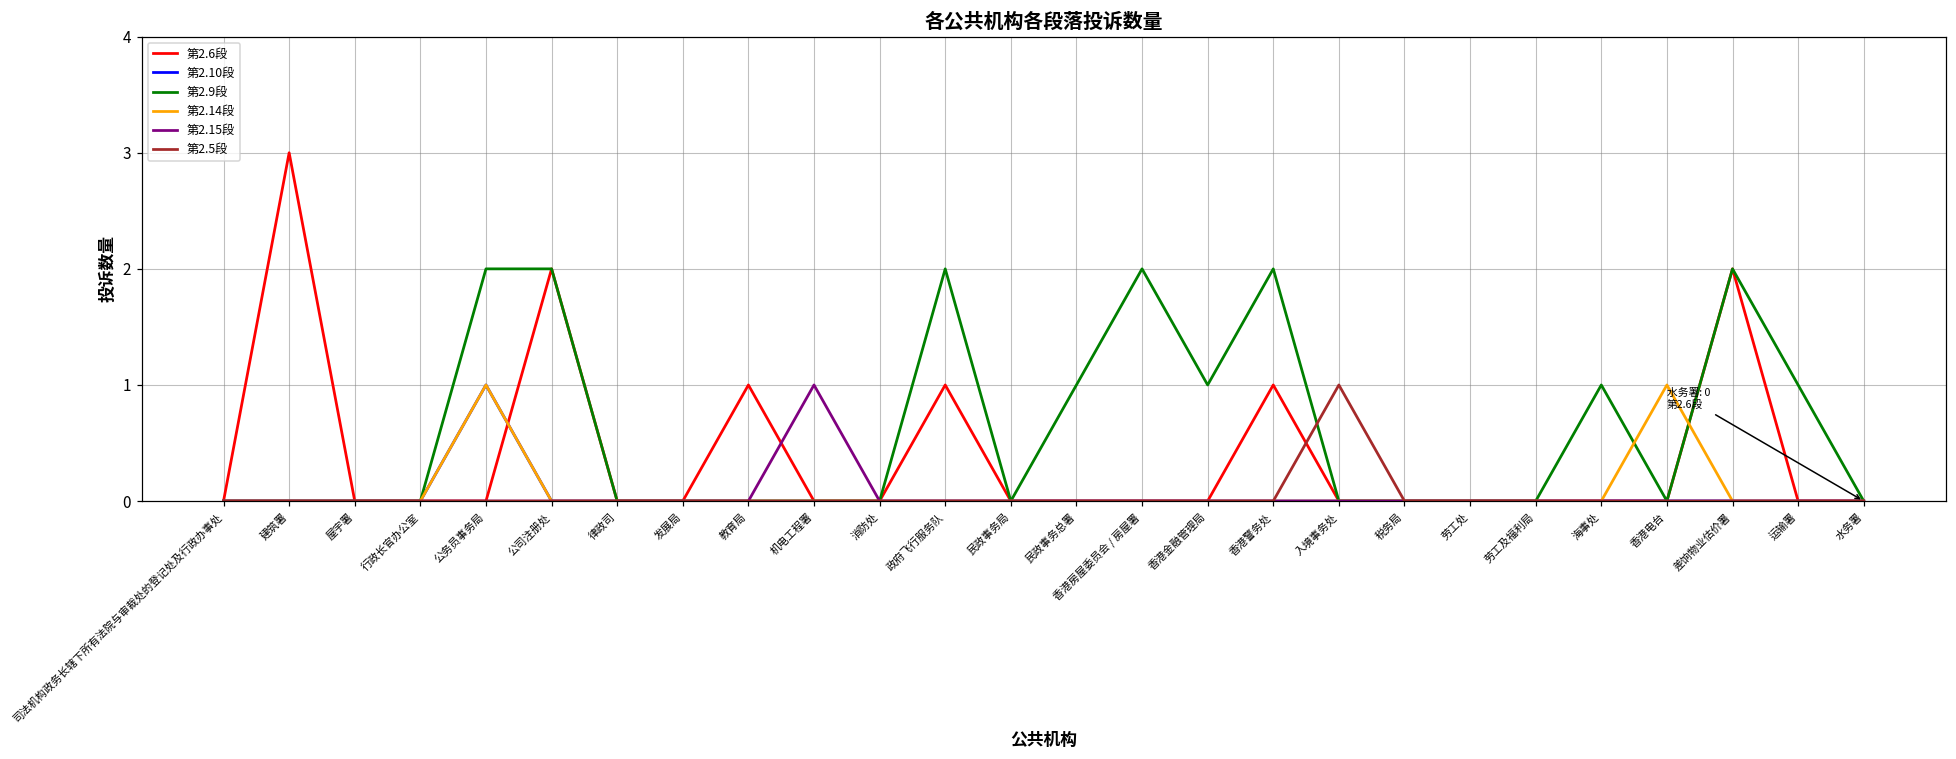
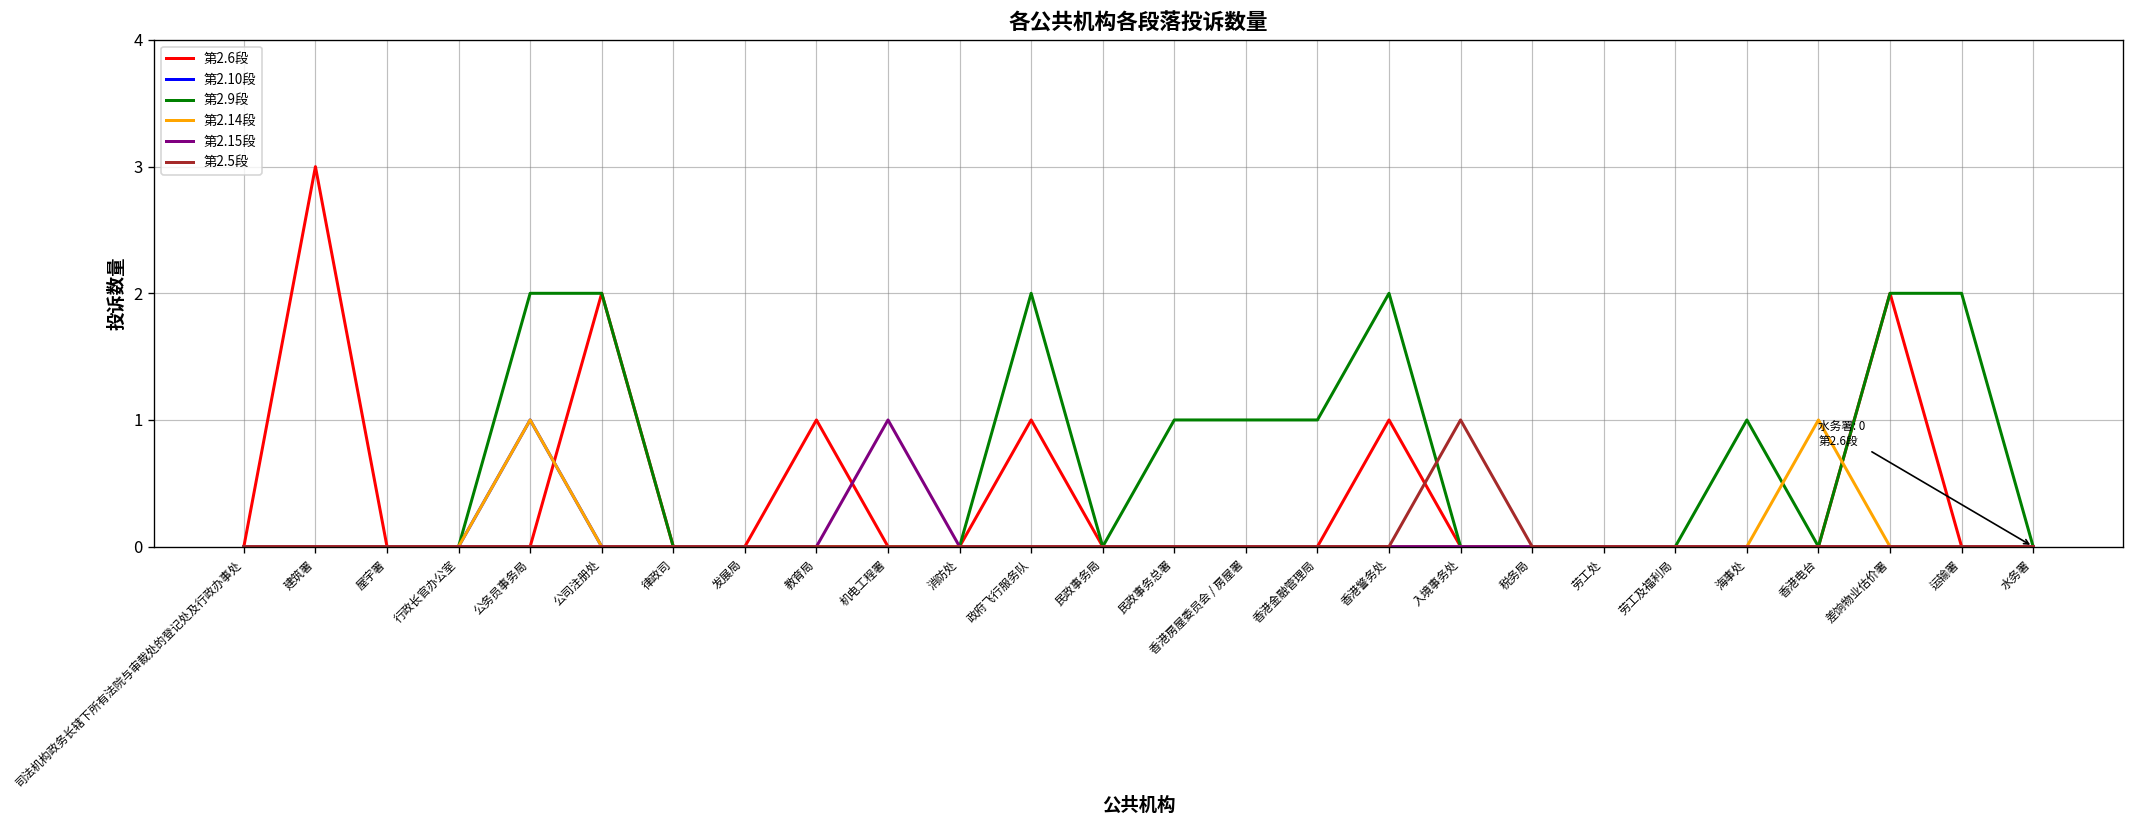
  {
    "第2.6段": {
      "建筑署": 3,
      "教育局": 1,
      "政府飞行服务队": 1,
      "香港警务处": 1
    },
    "第2.9段": {
      "公务员事务局": 2,
      "政府飞行服务队": 2,
      "民政事务总署": 1,
-     "香港房屋委员会 / 房屋署": 2,
+     "香港房屋委员会 / 房屋署": 1,
      "香港金融管理局": 1,
      "香港警务处": 2,
      "海事处": 1,
-     "运输署": 1
+     "运输署": 2
    },
    "第2.15段": {
      "机电工程署": 1
    },
    "第2.5段": {
      "入境事务处": 1
    }
  }
